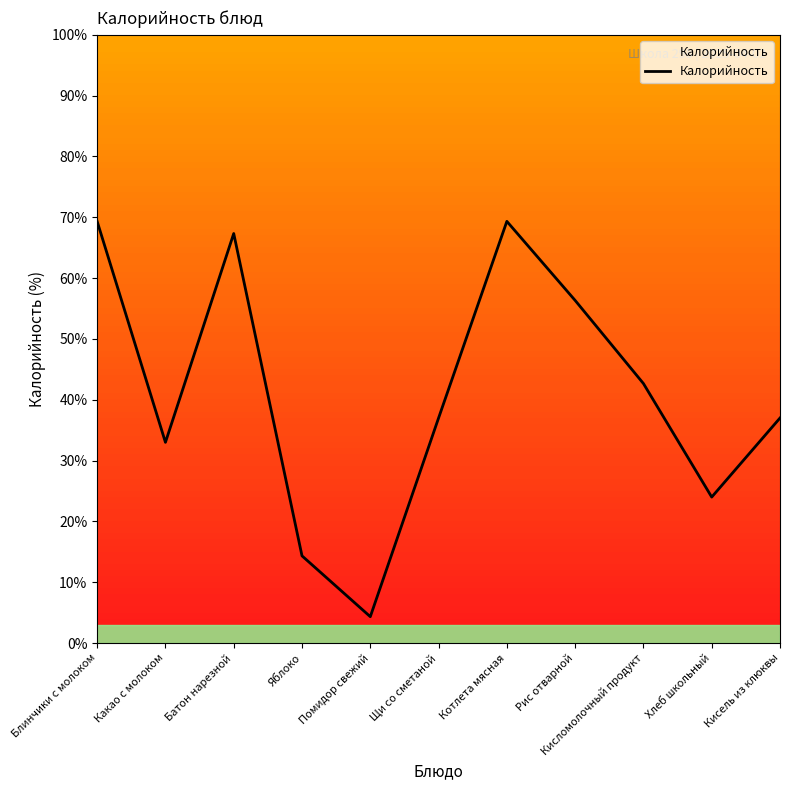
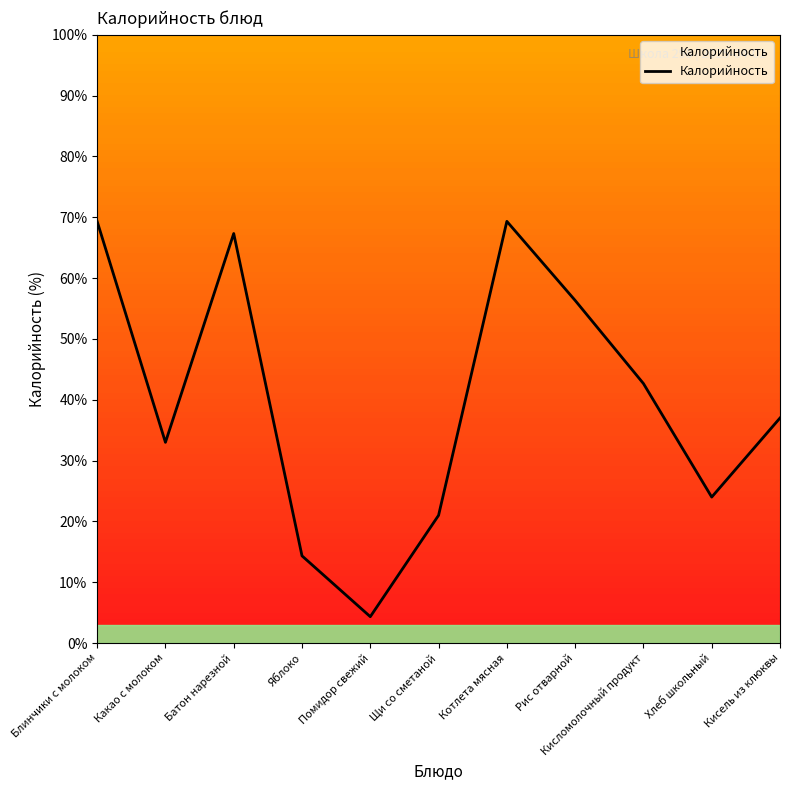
  {
    "Блинчики с молоком": "69%",
    "Какао с молоком": "33%",
    "Батон нарезной": "67%",
    "Яблоко": "14%",
    "Помидор свежий": "4%",
-   "Щи со сметаной": "37%",
+   "Щи со сметаной": "21%",
    "Котлета мясная": "69%",
    "Рис отварной": "56%",
    "Кисломолочный продукт": "43%",
    "Хлеб школьный": "24%",
    "Кисель из клюквы": "37%"
  }
